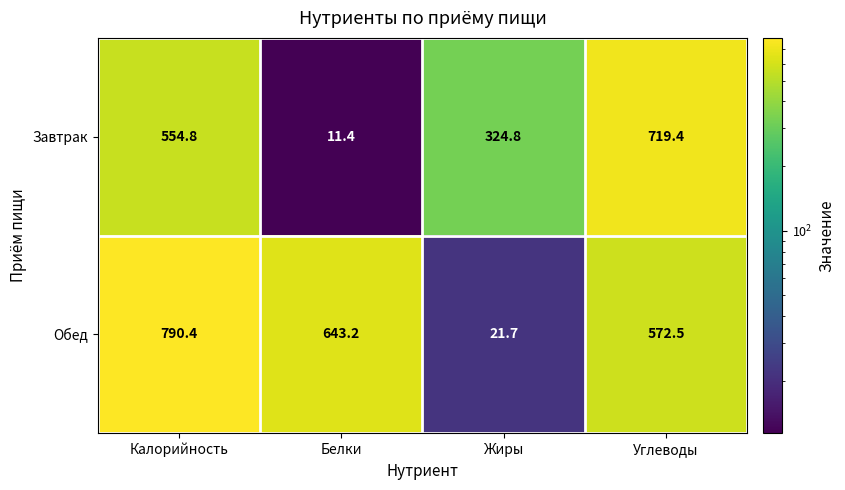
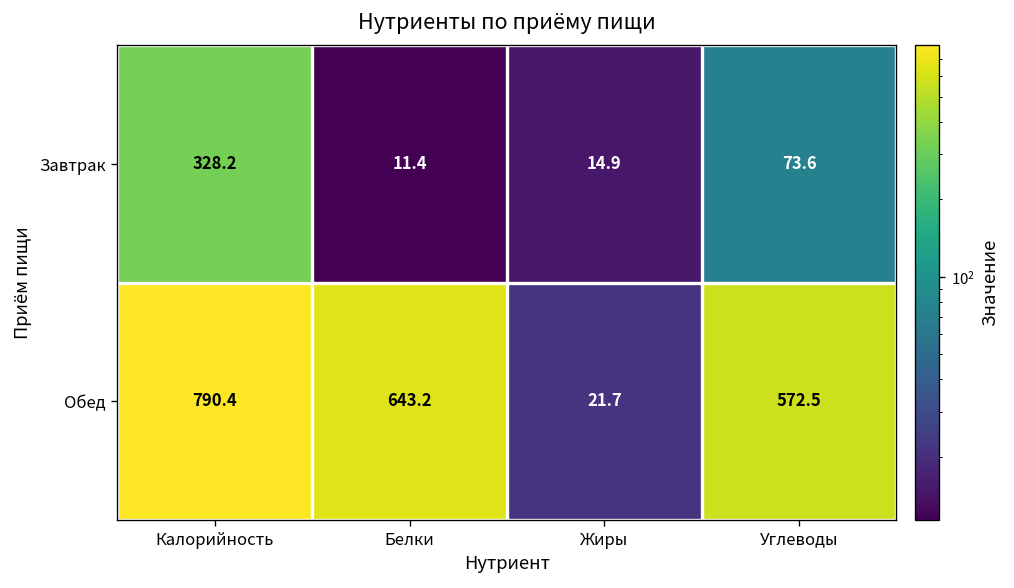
  {
    "Завтрак": {
-     "Калорийность": 554.8,
+     "Калорийность": 328.2,
      "Белки": 11.4,
-     "Жиры": 324.8,
-     "Углеводы": 719.4
+     "Жиры": 14.9,
+     "Углеводы": 73.6
    },
    "Обед": {
      "Калорийность": 790.4,
      "Белки": 643.2,
      "Жиры": 21.7,
      "Углеводы": 572.5
    }
  }
